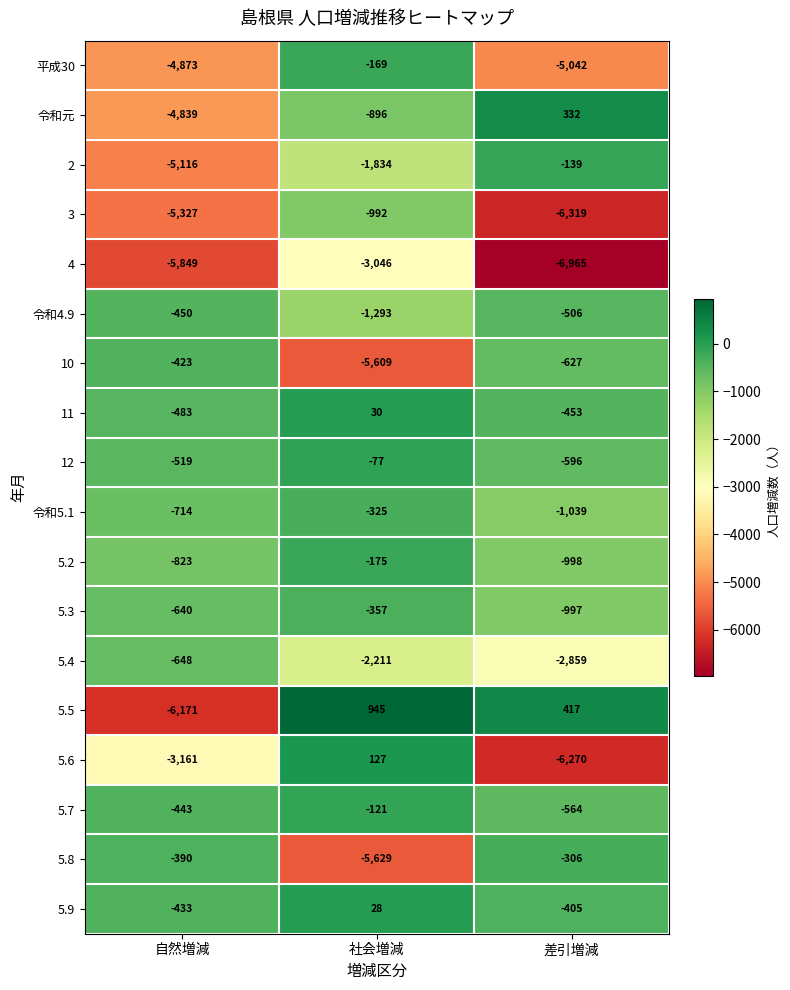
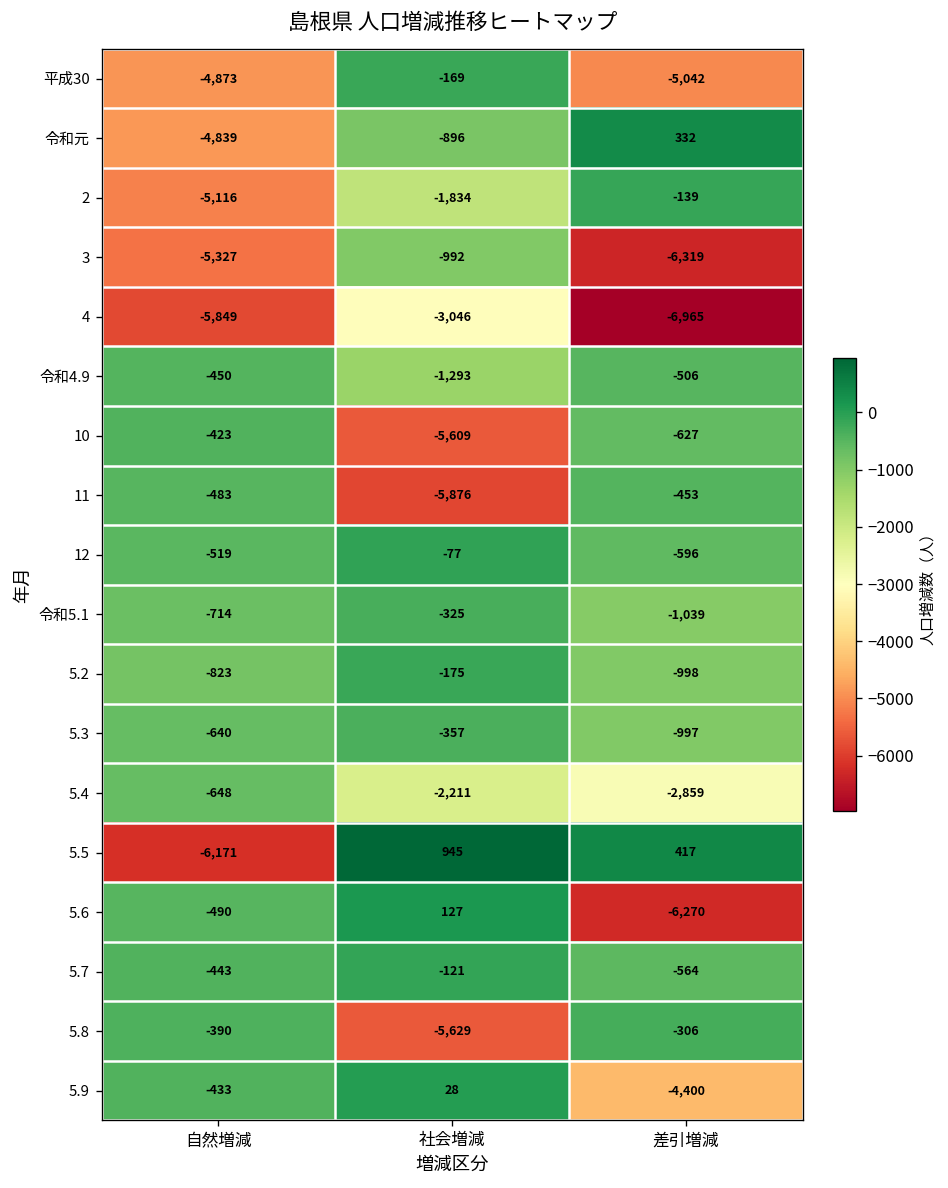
  {
    "平成30": {
      "自然増減": "-4,873",
      "社会増減": "-169",
      "差引増減": "-5,042"
    },
    "令和元": {
      "自然増減": "-4,839",
      "社会増減": "-896",
      "差引増減": "332"
    },
    "2": {
      "自然増減": "-5,116",
      "社会増減": "-1,834",
      "差引増減": "-139"
    },
    "3": {
      "自然増減": "-5,327",
      "社会増減": "-992",
      "差引増減": "-6,319"
    },
    "4": {
      "自然増減": "-5,849",
      "社会増減": "-3,046",
      "差引増減": "-6,965"
    },
    "令和4.9": {
      "自然増減": "-450",
      "社会増減": "-1,293",
      "差引増減": "-506"
    },
    "10": {
      "自然増減": "-423",
      "社会増減": "-5,609",
      "差引増減": "-627"
    },
    "11": {
      "自然増減": "-483",
-     "社会増減": "30",
+     "社会増減": "-5,876",
      "差引増減": "-453"
    },
    "12": {
      "自然増減": "-519",
      "社会増減": "-77",
      "差引増減": "-596"
    },
    "令和5.1": {
      "自然増減": "-714",
      "社会増減": "-325",
      "差引増減": "-1,039"
    },
    "5.2": {
      "自然増減": "-823",
      "社会増減": "-175",
      "差引増減": "-998"
    },
    "5.3": {
      "自然増減": "-640",
      "社会増減": "-357",
      "差引増減": "-997"
    },
    "5.4": {
      "自然増減": "-648",
      "社会増減": "-2,211",
      "差引増減": "-2,859"
    },
    "5.5": {
      "自然増減": "-6,171",
      "社会増減": "945",
      "差引増減": "417"
    },
    "5.6": {
-     "自然増減": "-3,161",
+     "自然増減": "-490",
      "社会増減": "127",
      "差引増減": "-6,270"
    },
    "5.7": {
      "自然増減": "-443",
      "社会増減": "-121",
      "差引増減": "-564"
    },
    "5.8": {
      "自然増減": "-390",
      "社会増減": "-5,629",
      "差引増減": "-306"
    },
    "5.9": {
      "自然増減": "-433",
      "社会増減": "28",
-     "差引増減": "-405"
+     "差引増減": "-4,400"
    }
  }
